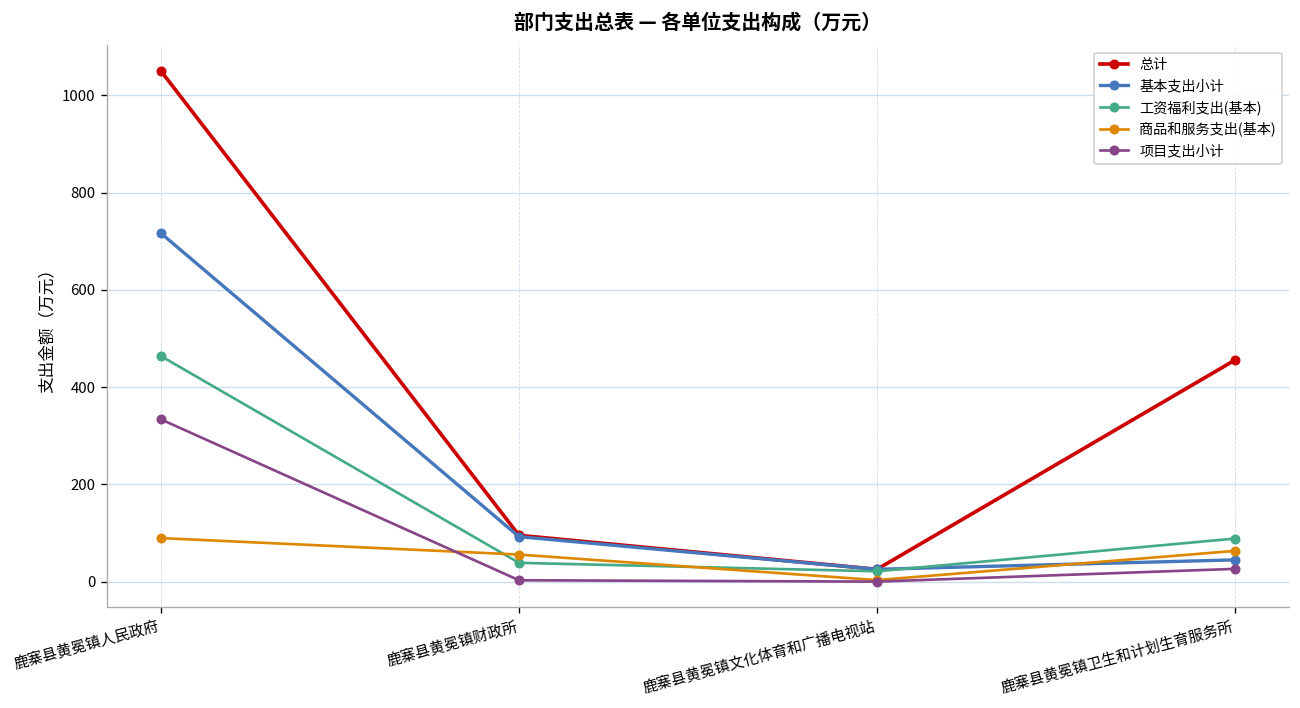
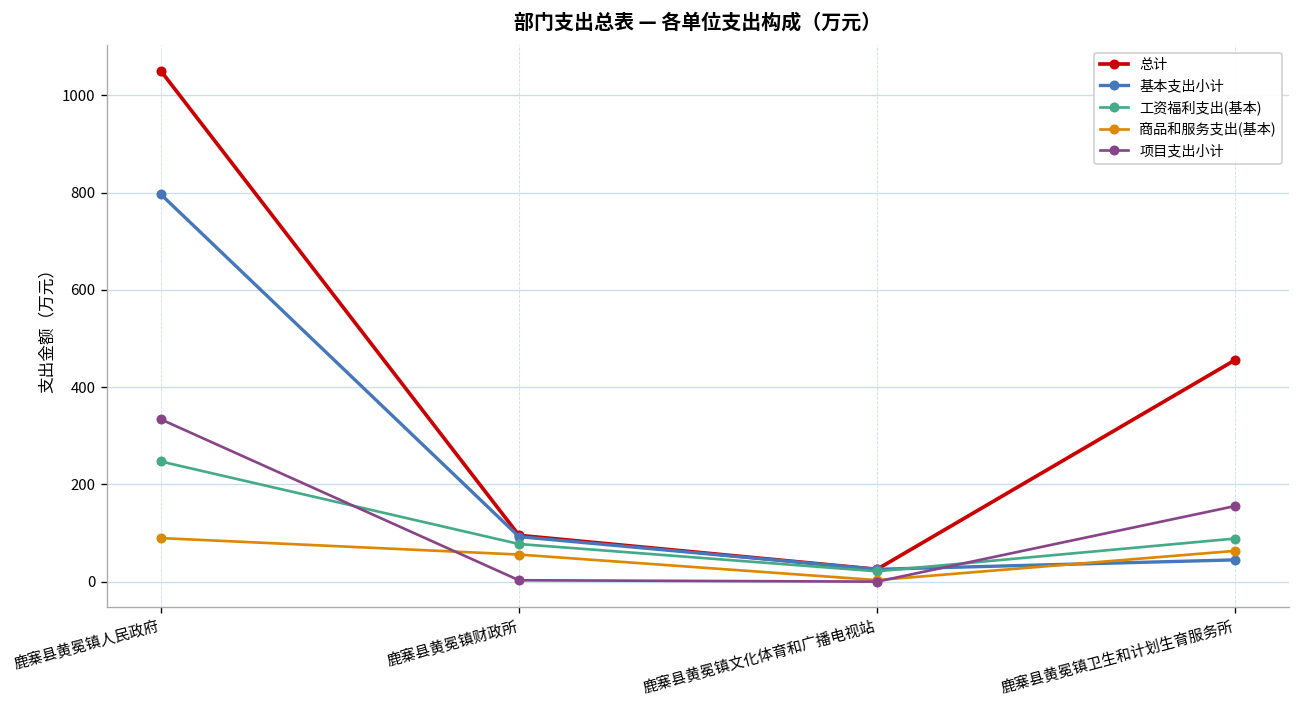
  {
    "总计": {
      "鹿寨县黄冕镇人民政府": 1050,
      "鹿寨县黄冕镇卫生和计划生育服务所": 460
    },
    "基本支出小计": {
-     "鹿寨县黄冕镇人民政府": 720,
+     "鹿寨县黄冕镇人民政府": 800,
      "鹿寨县黄冕镇卫生和计划生育服务所": 40
    },
    "工资福利支出(基本)": {
-     "鹿寨县黄冕镇人民政府": 460,
-     "鹿寨县黄冕镇财政所": 40,
+     "鹿寨县黄冕镇人民政府": 250,
+     "鹿寨县黄冕镇财政所": 80,
      "鹿寨县黄冕镇卫生和计划生育服务所": 90
    },
    "商品和服务支出(基本)": {
      "鹿寨县黄冕镇人民政府": 90,
      "鹿寨县黄冕镇财政所": 60,
      "鹿寨县黄冕镇卫生和计划生育服务所": 60
    },
    "项目支出小计": {
      "鹿寨县黄冕镇人民政府": 330,
      "鹿寨县黄冕镇财政所": 0,
-     "鹿寨县黄冕镇卫生和计划生育服务所": 30
+     "鹿寨县黄冕镇卫生和计划生育服务所": 160
    }
  }
